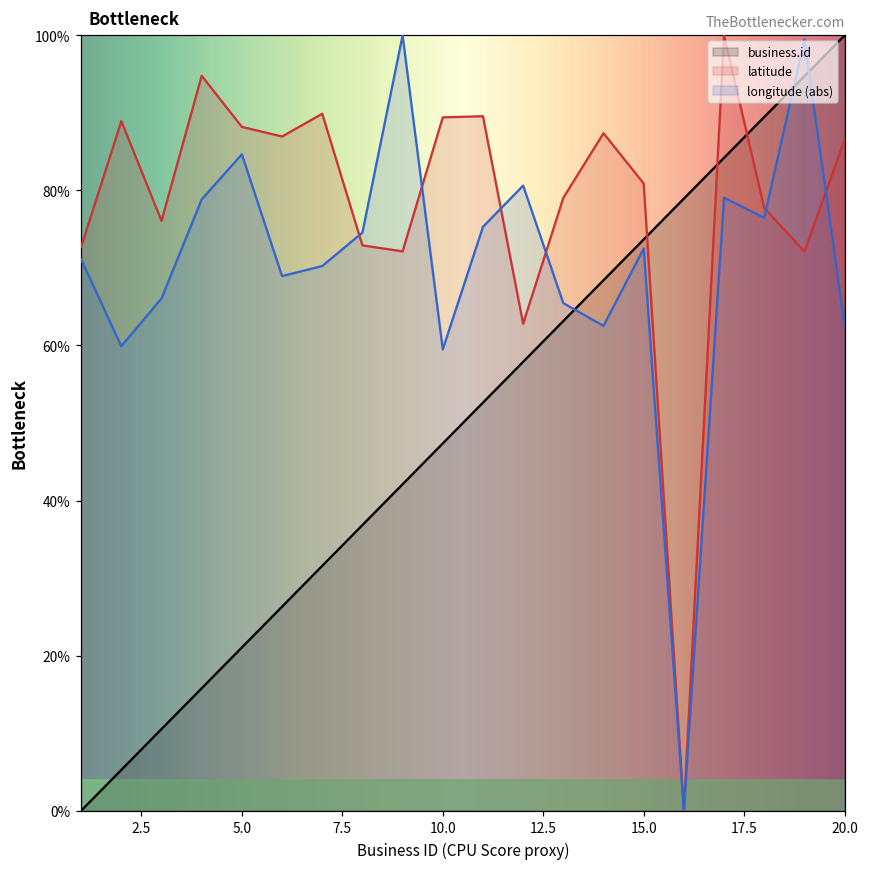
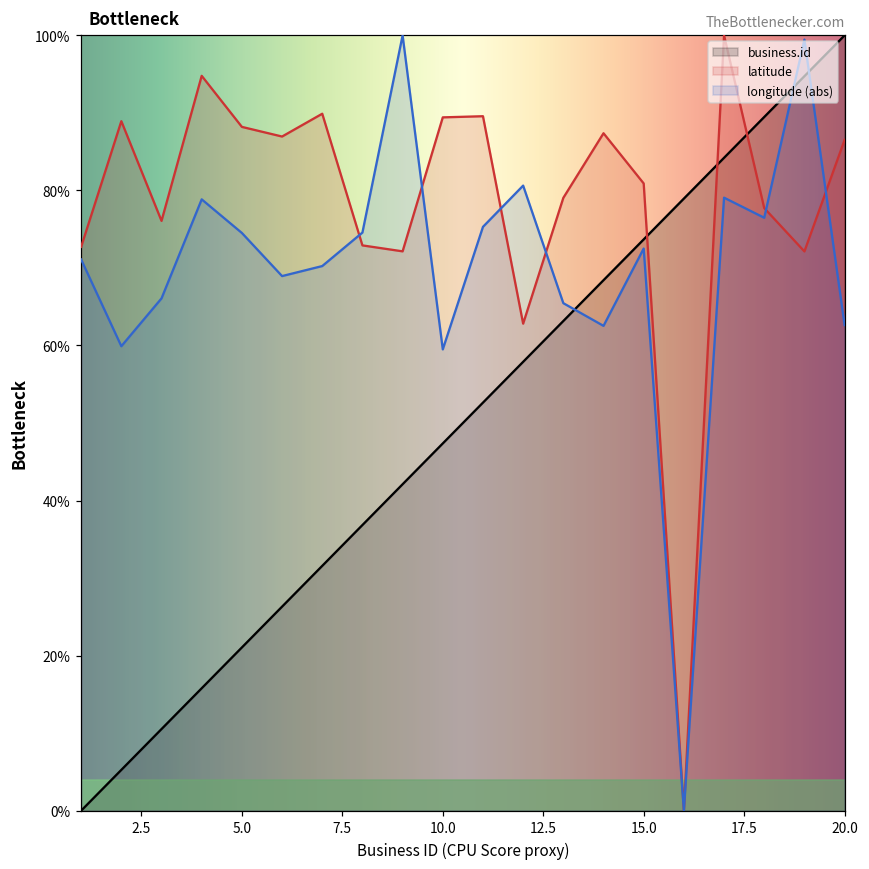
  {
    "longitude (abs)": {
-     "5.0": "85%",
+     "5.0": "75%",
      "10.0": "59%",
      "15.0": "73%",
      "20.0": "63%"
    }
  }
